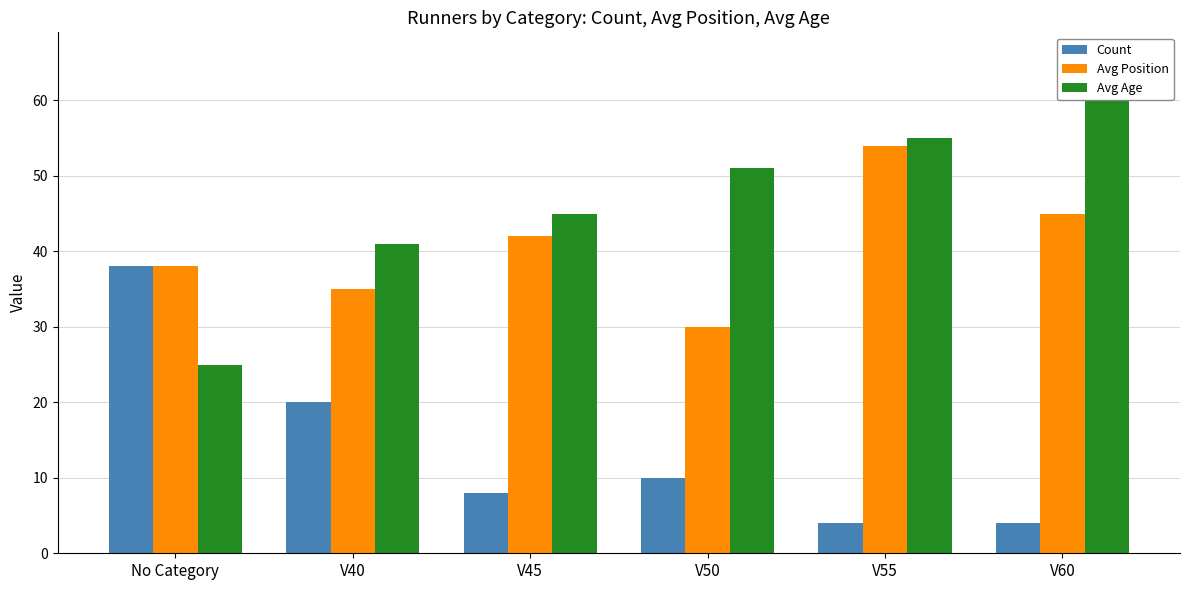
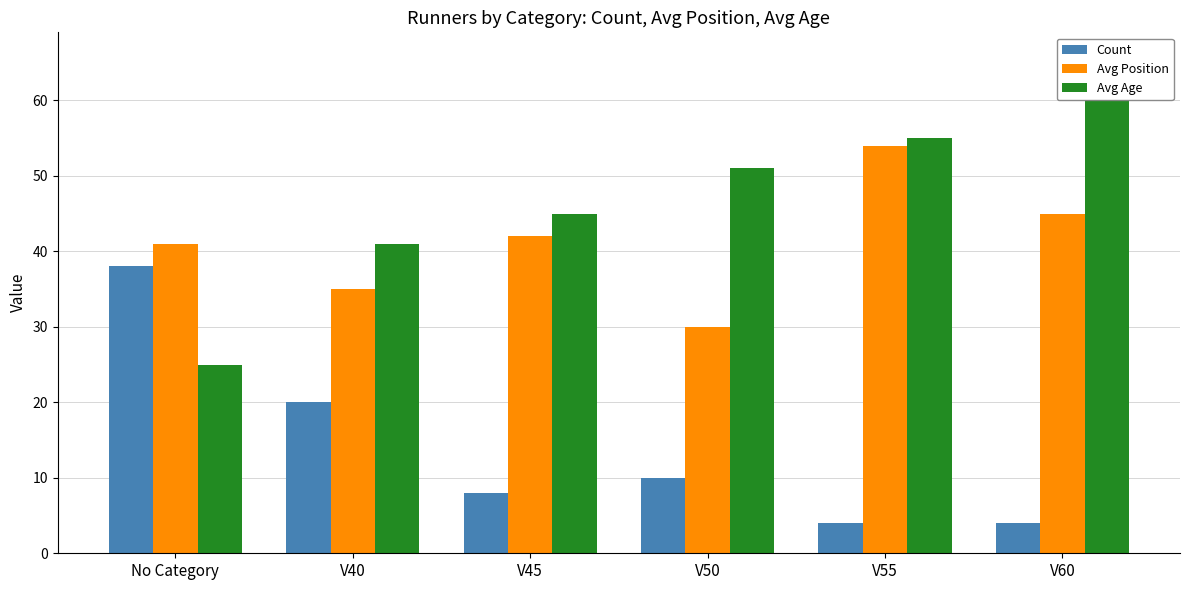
  {
    "Count": {
      "No Category": 38,
      "V40": 20,
      "V45": 8,
      "V50": 10,
      "V55": 4,
      "V60": 4
    },
    "Avg Position": {
-     "No Category": 38,
+     "No Category": 41,
      "V40": 35,
      "V45": 42,
      "V50": 30,
      "V55": 54,
      "V60": 45
    },
    "Avg Age": {
      "No Category": 25,
      "V40": 41,
      "V45": 45,
      "V50": 51,
      "V55": 55,
      "V60": 60
    }
  }
